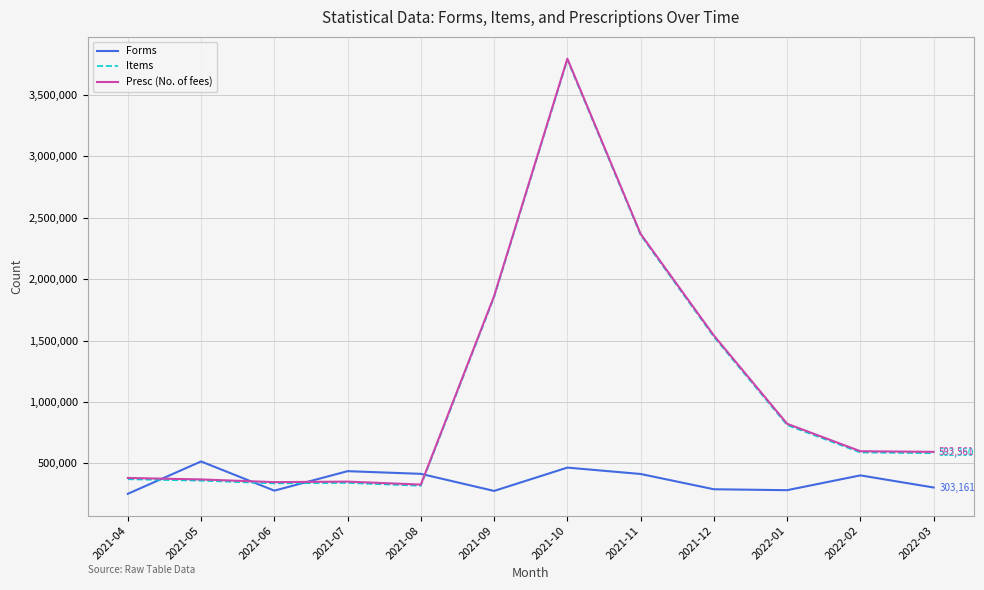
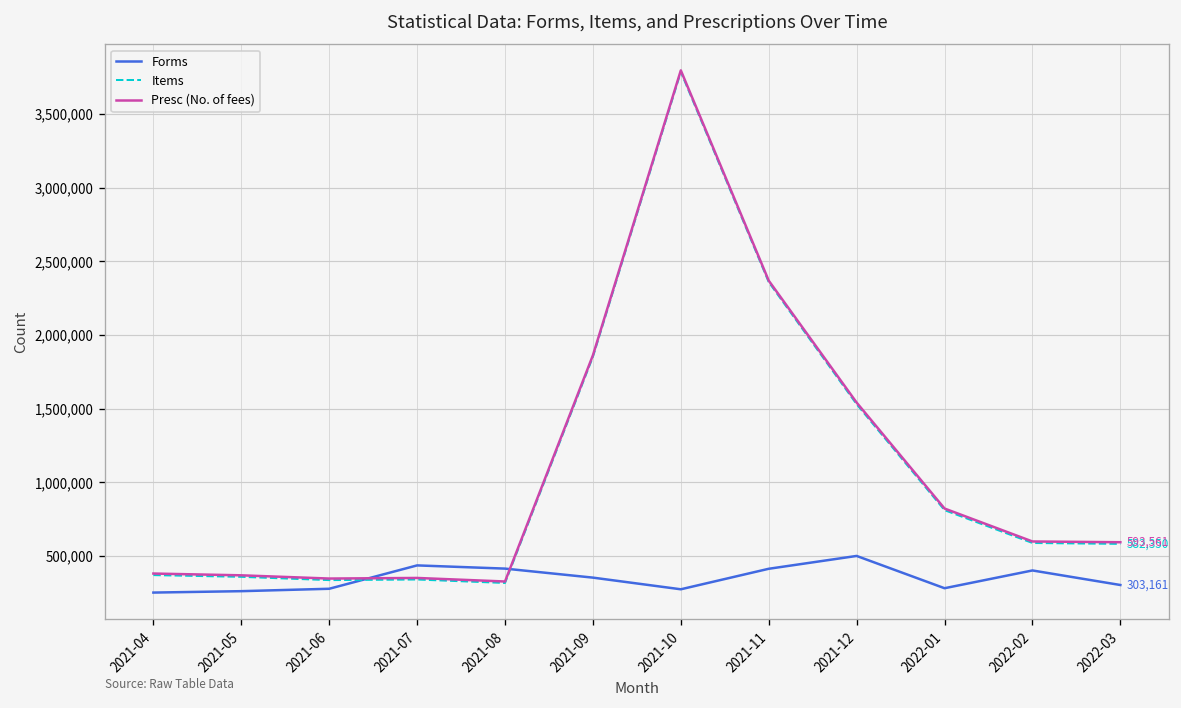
  {
    "Forms": {
      "2021-04": "250,000",
-     "2021-05": "520,000",
+     "2021-05": "260,000",
      "2021-06": "280,000",
      "2021-07": "440,000",
      "2021-08": "410,000",
-     "2021-09": "280,000",
-     "2021-10": "470,000",
+     "2021-09": "350,000",
+     "2021-10": "270,000",
      "2021-11": "410,000",
-     "2021-12": "290,000",
+     "2021-12": "500,000",
      "2022-01": "280,000",
      "2022-02": "400,000"
    }
  }
